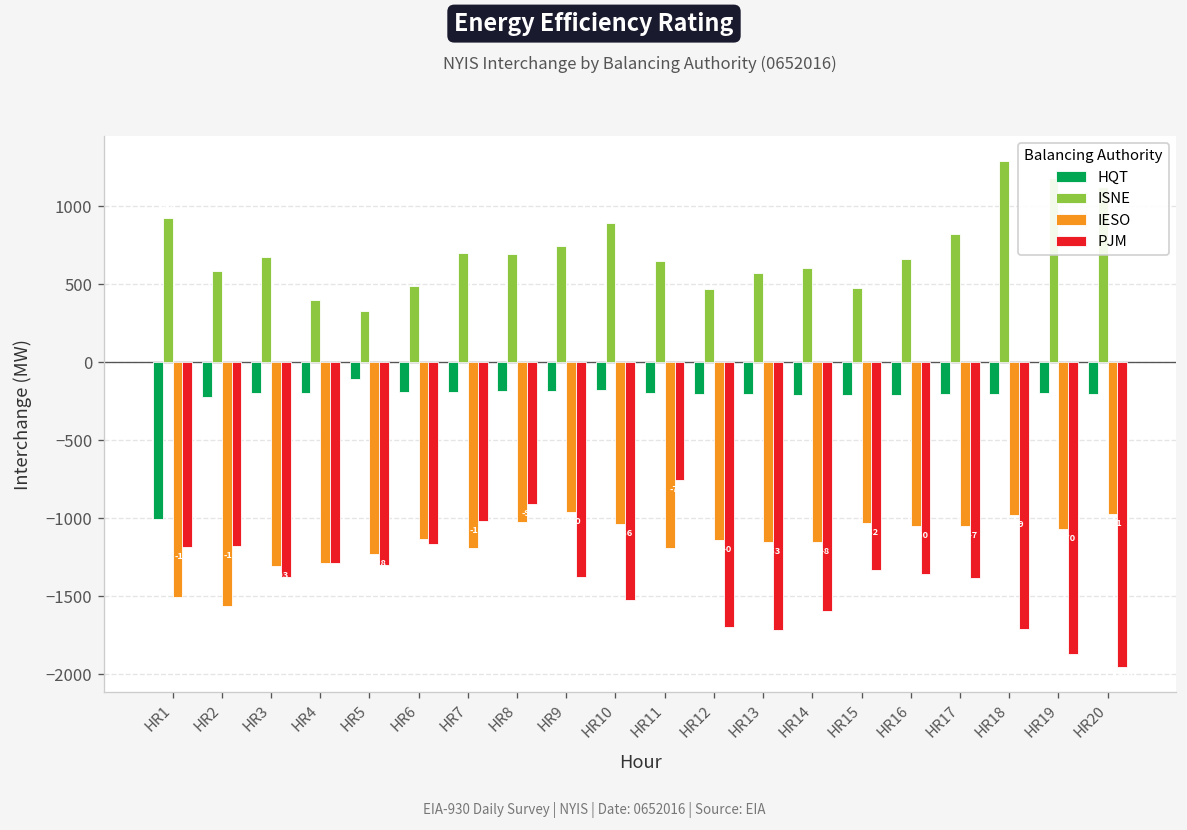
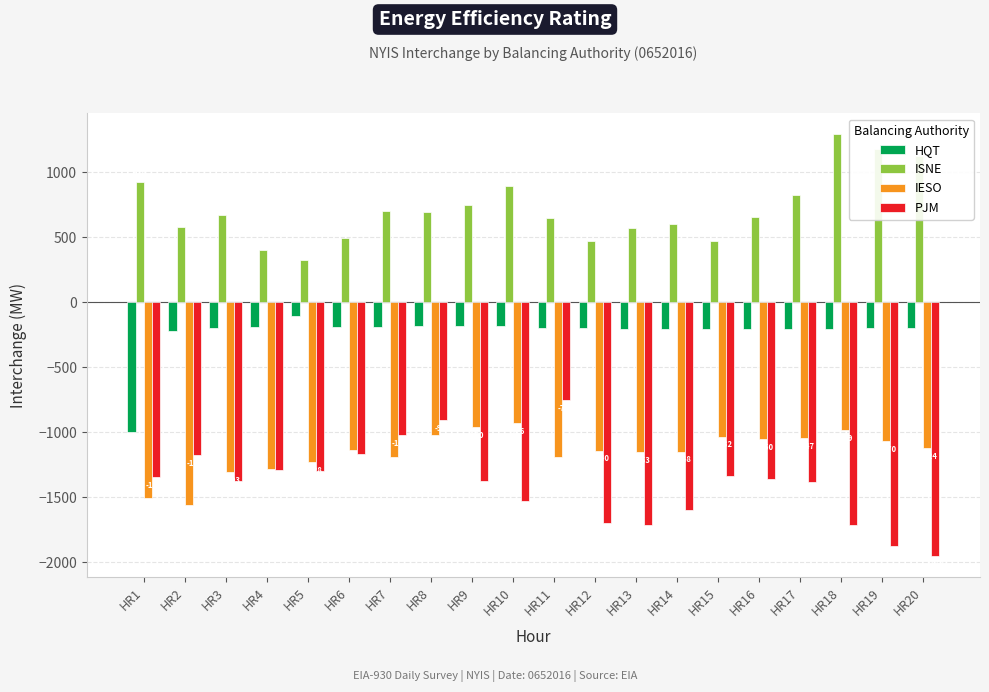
  {
    "HQT": {
      "HR1": -1000,
      "HR2": -220,
      "HR3": -200,
      "HR4": -190,
      "HR5": -110,
      "HR6": -190,
      "HR7": -190,
      "HR8": -180,
      "HR9": -180,
      "HR10": -180,
      "HR11": -200,
      "HR12": -200,
      "HR13": -200,
      "HR14": -210,
      "HR15": -210,
      "HR16": -210,
      "HR17": -200,
      "HR18": -200,
      "HR19": -200,
      "HR20": -200
    },
    "ISNE": {
      "HR1": 930,
      "HR2": 580,
      "HR3": 670,
      "HR4": 400,
      "HR5": 330,
      "HR6": 490,
      "HR7": 700,
      "HR8": 700,
      "HR9": 750,
      "HR10": 890,
      "HR11": 650,
      "HR12": 470,
      "HR13": 570,
      "HR14": 610,
      "HR15": 480,
      "HR16": 660,
      "HR17": 820,
      "HR18": 1290
    },
    "IESO": {
      "HR1": -1510,
      "HR2": -1560,
      "HR3": -1300,
      "HR4": -1280,
      "HR5": -1230,
      "HR6": -1130,
      "HR7": -1190,
      "HR8": -1020,
      "HR9": -960,
-     "HR10": -1040,
+     "HR10": -930,
      "HR11": -1190,
      "HR12": -1140,
      "HR13": -1150,
      "HR14": -1150,
      "HR15": -1030,
      "HR16": -1050,
      "HR17": -1050,
      "HR18": -980,
      "HR19": -1070,
-     "HR20": -970
+     "HR20": -1120
    },
    "PJM": {
-     "HR1": -1180,
+     "HR1": -1340,
      "HR2": -1170,
      "HR3": -1380,
      "HR4": -1290,
      "HR5": -1300,
      "HR6": -1170,
      "HR7": -1020,
      "HR8": -910,
      "HR9": -1370,
      "HR10": -1530,
      "HR11": -750,
      "HR12": -1690,
      "HR13": -1720,
      "HR14": -1600,
      "HR15": -1330,
      "HR16": -1360,
      "HR17": -1390,
      "HR18": -1710,
      "HR19": -1870,
      "HR20": -1950
    }
  }
